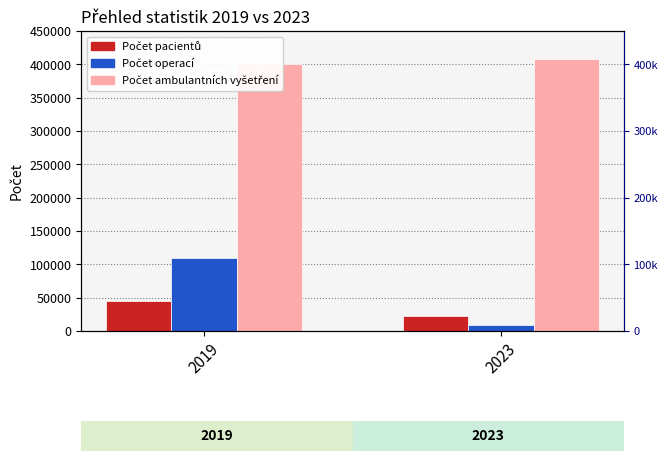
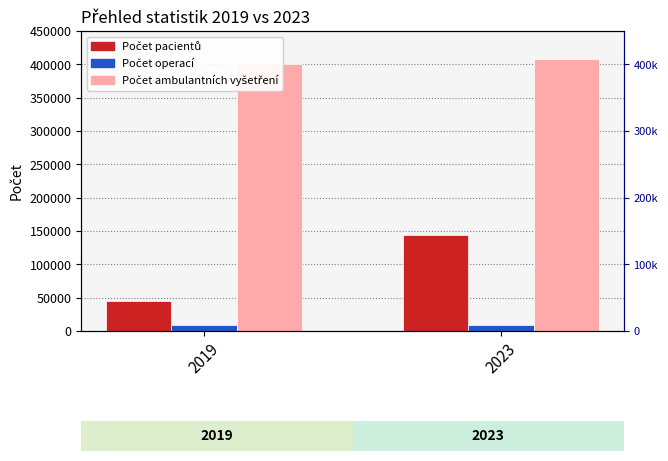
  {
    "Počet pacientů": {
      "2019": 50000,
-     "2023": 20000
+     "2023": 140000
    },
    "Počet operací": {
-     "2019": 110000,
+     "2019": 10000,
      "2023": 10000
    },
    "Počet ambulantních vyšetření": {
      "2023": 410000
    }
  }
